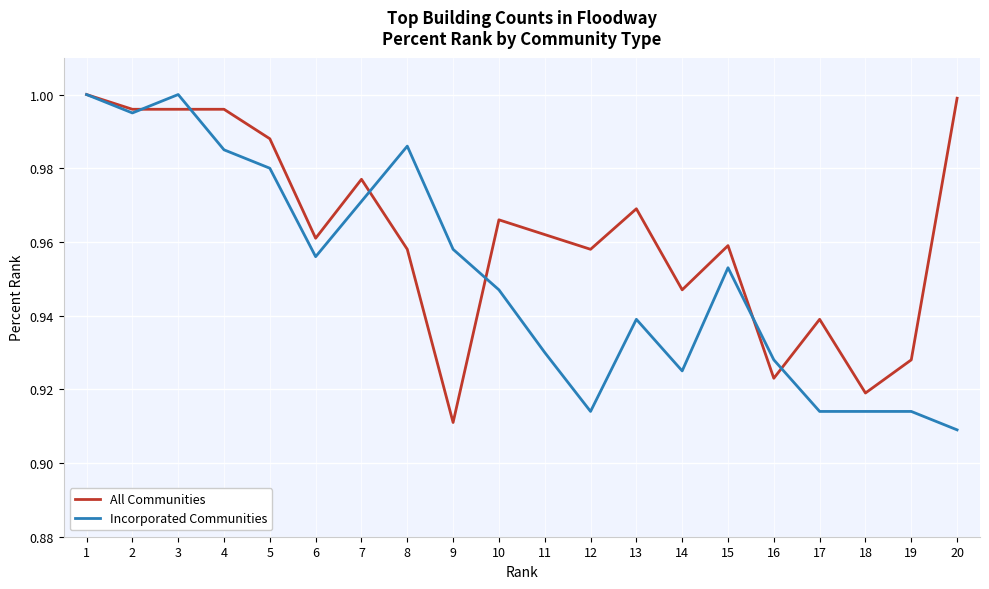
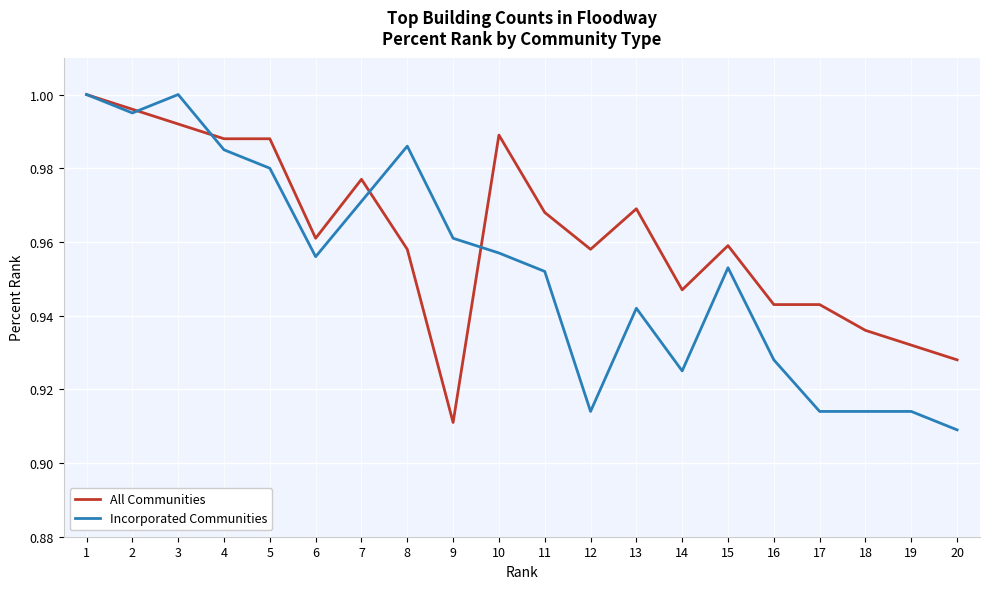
  {
    "All Communities": {
      "2": 0.996,
-     "3": 0.996,
-     "4": 0.996,
+     "3": 0.992,
+     "4": 0.988,
      "5": 0.988,
      "6": 0.961,
      "7": 0.977,
      "8": 0.958,
      "9": 0.911,
-     "10": 0.966,
-     "11": 0.962,
+     "10": 0.989,
+     "11": 0.968,
      "12": 0.958,
      "13": 0.969,
      "14": 0.947,
      "15": 0.959,
-     "16": 0.923,
-     "17": 0.939,
-     "18": 0.919,
-     "19": 0.928,
-     "20": 0.999
+     "16": 0.943,
+     "17": 0.943,
+     "18": 0.936,
+     "19": 0.932,
+     "20": 0.928
    },
    "Incorporated Communities": {
      "2": 0.995,
      "3": 1.000,
      "4": 0.985,
      "5": 0.980,
      "6": 0.956,
      "7": 0.971,
      "8": 0.986,
-     "9": 0.958,
-     "10": 0.947,
-     "11": 0.930,
+     "9": 0.961,
+     "10": 0.957,
+     "11": 0.952,
      "12": 0.914,
-     "13": 0.939,
+     "13": 0.942,
      "14": 0.925,
      "15": 0.953,
      "16": 0.928,
      "17": 0.914,
      "18": 0.914,
      "19": 0.914,
      "20": 0.909
    }
  }
